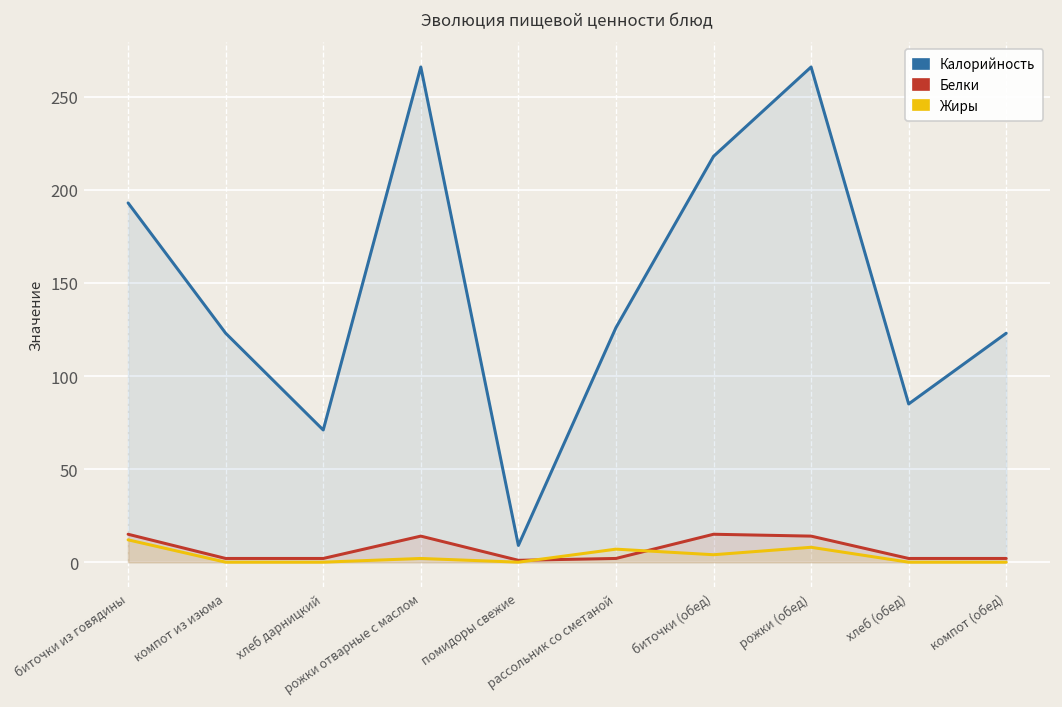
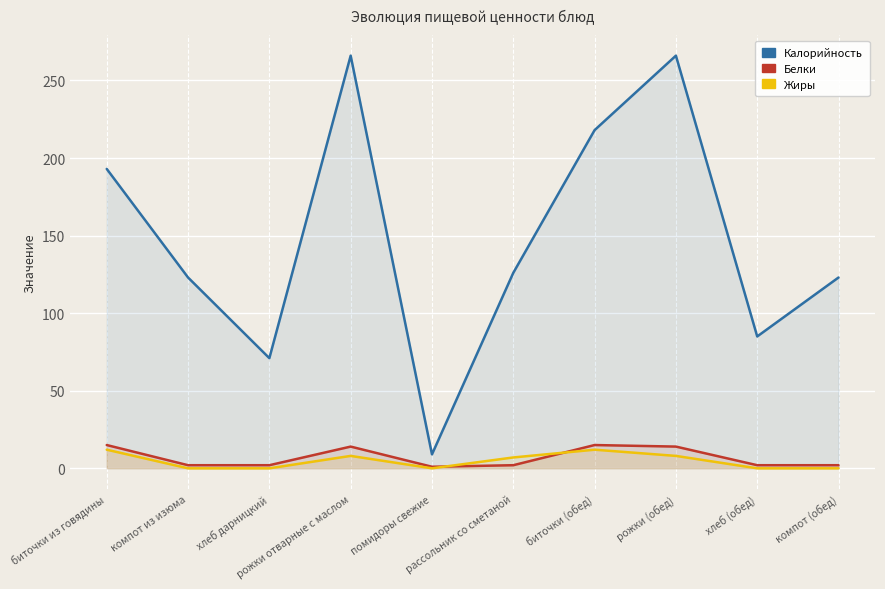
  {
    "Калорийность": {
      "биточки из говядины": 193,
      "компот из изюма": 123,
      "хлеб дарницкий": 71,
      "рожки отварные с маслом": 266,
      "помидоры свежие": 9,
      "рассольник со сметаной": 126,
      "биточки (обед)": 218,
      "рожки (обед)": 266,
      "хлеб (обед)": 85,
      "компот (обед)": 123
    },
    "Белки": {
      "биточки из говядины": 15,
      "компот из изюма": 2,
      "хлеб дарницкий": 2,
      "рожки отварные с маслом": 14,
      "рассольник со сметаной": 2,
      "биточки (обед)": 15,
      "рожки (обед)": 14,
      "хлеб (обед)": 2,
      "компот (обед)": 2
    },
    "Жиры": {
      "биточки из говядины": 12,
      "компот из изюма": 0,
      "хлеб дарницкий": 0,
-     "рожки отварные с маслом": 2,
+     "рожки отварные с маслом": 8,
      "рассольник со сметаной": 7,
-     "биточки (обед)": 4,
+     "биточки (обед)": 12,
      "рожки (обед)": 8,
      "хлеб (обед)": 0,
      "компот (обед)": 0
    }
  }
